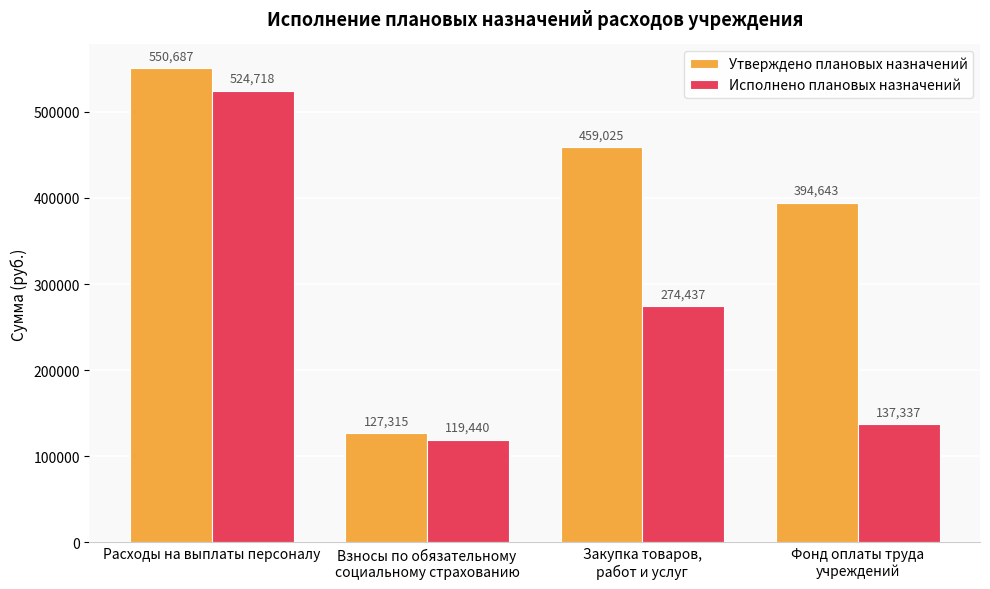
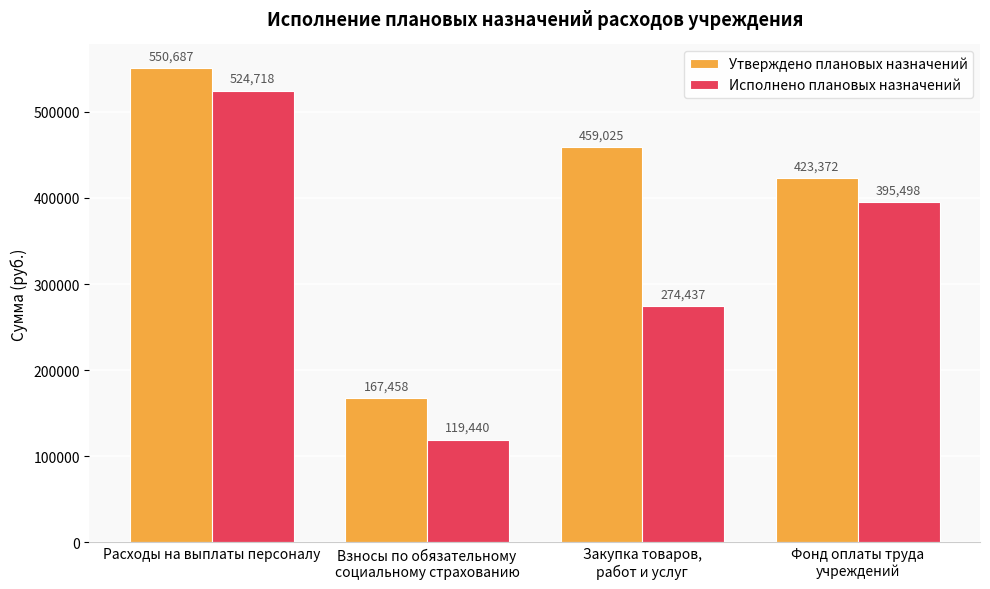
  {
    "Утверждено плановых назначений": {
      "Расходы на выплаты персоналу": "550,687",
-     "Взносы по обязательному социальному страхованию": "127,315",
+     "Взносы по обязательному социальному страхованию": "167,458",
      "Закупка товаров, работ и услуг": "459,025",
-     "Фонд оплаты труда учреждений": "394,643"
+     "Фонд оплаты труда учреждений": "423,372"
    },
    "Исполнено плановых назначений": {
      "Расходы на выплаты персоналу": "524,718",
      "Взносы по обязательному социальному страхованию": "119,440",
      "Закупка товаров, работ и услуг": "274,437",
-     "Фонд оплаты труда учреждений": "137,337"
+     "Фонд оплаты труда учреждений": "395,498"
    }
  }
